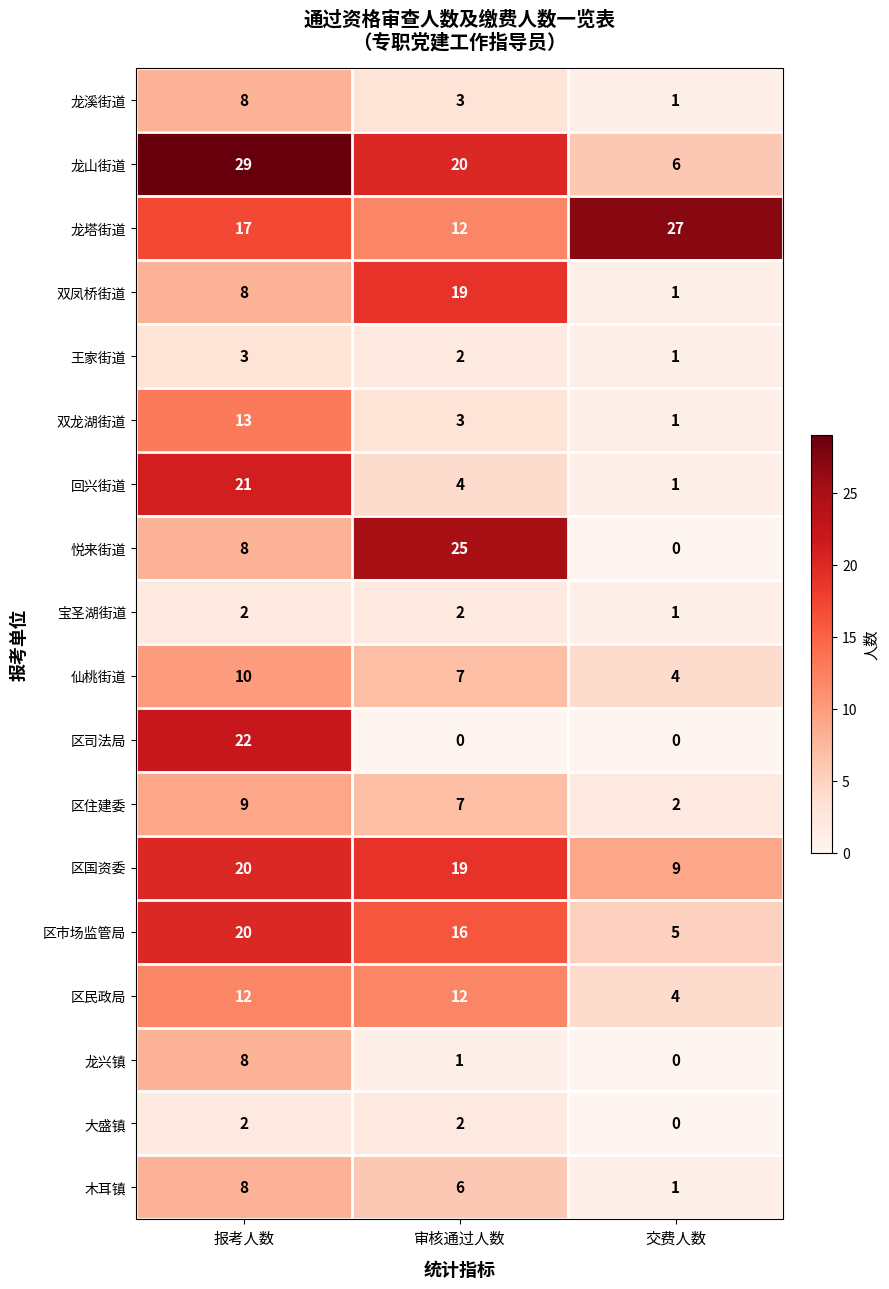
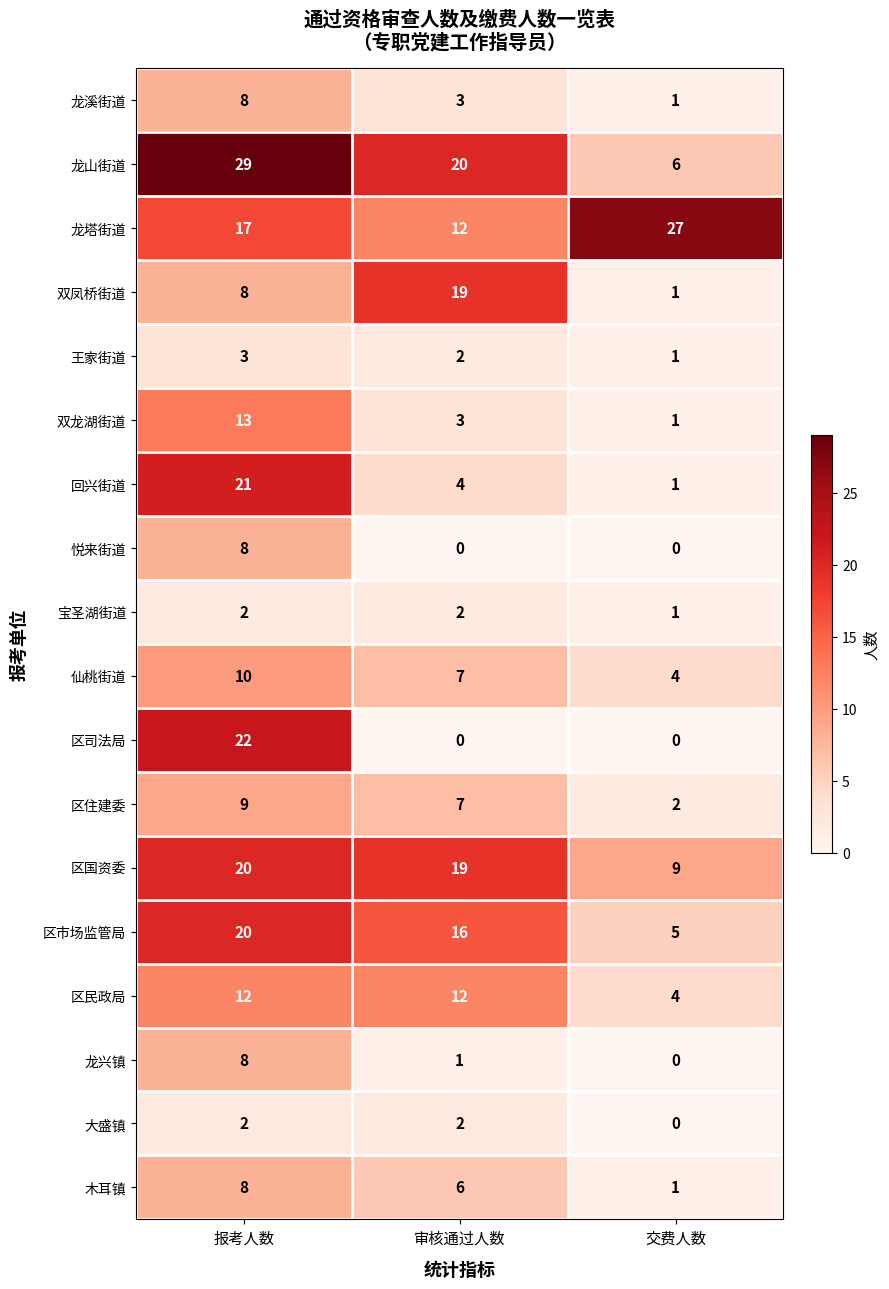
  {
    "龙溪街道": {
      "报考人数": 8,
      "审核通过人数": 3,
      "交费人数": 1
    },
    "龙山街道": {
      "报考人数": 29,
      "审核通过人数": 20,
      "交费人数": 6
    },
    "龙塔街道": {
      "报考人数": 17,
      "审核通过人数": 12,
      "交费人数": 27
    },
    "双凤桥街道": {
      "报考人数": 8,
      "审核通过人数": 19,
      "交费人数": 1
    },
    "王家街道": {
      "报考人数": 3,
      "审核通过人数": 2,
      "交费人数": 1
    },
    "双龙湖街道": {
      "报考人数": 13,
      "审核通过人数": 3,
      "交费人数": 1
    },
    "回兴街道": {
      "报考人数": 21,
      "审核通过人数": 4,
      "交费人数": 1
    },
    "悦来街道": {
      "报考人数": 8,
-     "审核通过人数": 25,
+     "审核通过人数": 0,
      "交费人数": 0
    },
    "宝圣湖街道": {
      "报考人数": 2,
      "审核通过人数": 2,
      "交费人数": 1
    },
    "仙桃街道": {
      "报考人数": 10,
      "审核通过人数": 7,
      "交费人数": 4
    },
    "区司法局": {
      "报考人数": 22,
      "审核通过人数": 0,
      "交费人数": 0
    },
    "区住建委": {
      "报考人数": 9,
      "审核通过人数": 7,
      "交费人数": 2
    },
    "区国资委": {
      "报考人数": 20,
      "审核通过人数": 19,
      "交费人数": 9
    },
    "区市场监管局": {
      "报考人数": 20,
      "审核通过人数": 16,
      "交费人数": 5
    },
    "区民政局": {
      "报考人数": 12,
      "审核通过人数": 12,
      "交费人数": 4
    },
    "龙兴镇": {
      "报考人数": 8,
      "审核通过人数": 1,
      "交费人数": 0
    },
    "大盛镇": {
      "报考人数": 2,
      "审核通过人数": 2,
      "交费人数": 0
    },
    "木耳镇": {
      "报考人数": 8,
      "审核通过人数": 6,
      "交费人数": 1
    }
  }
